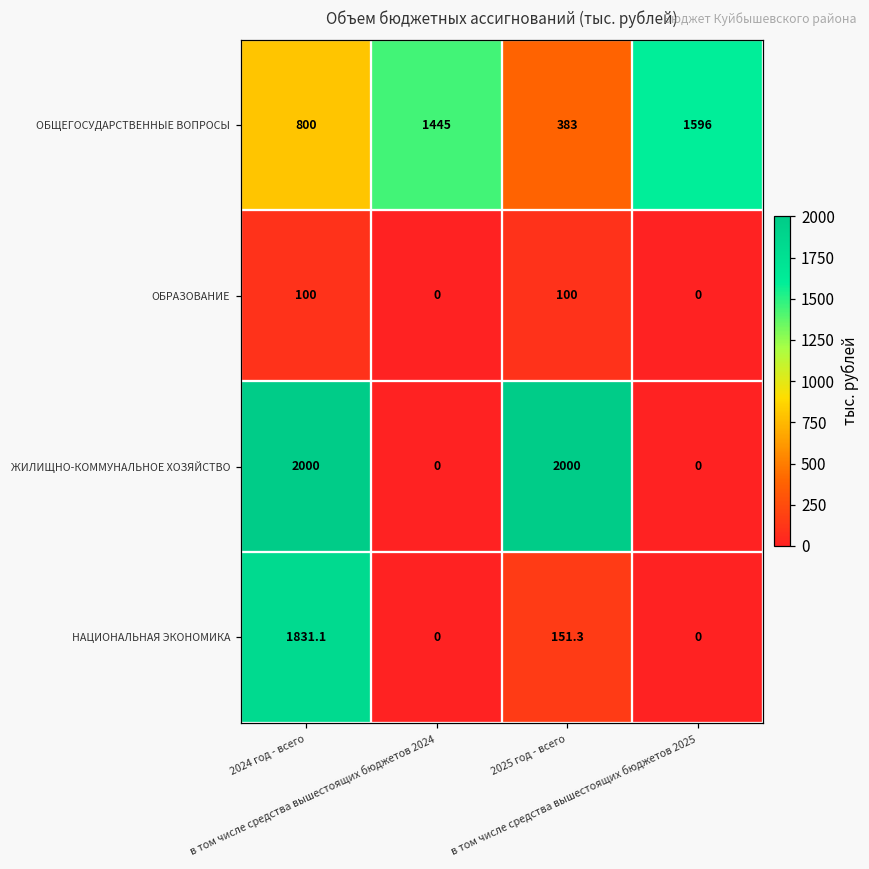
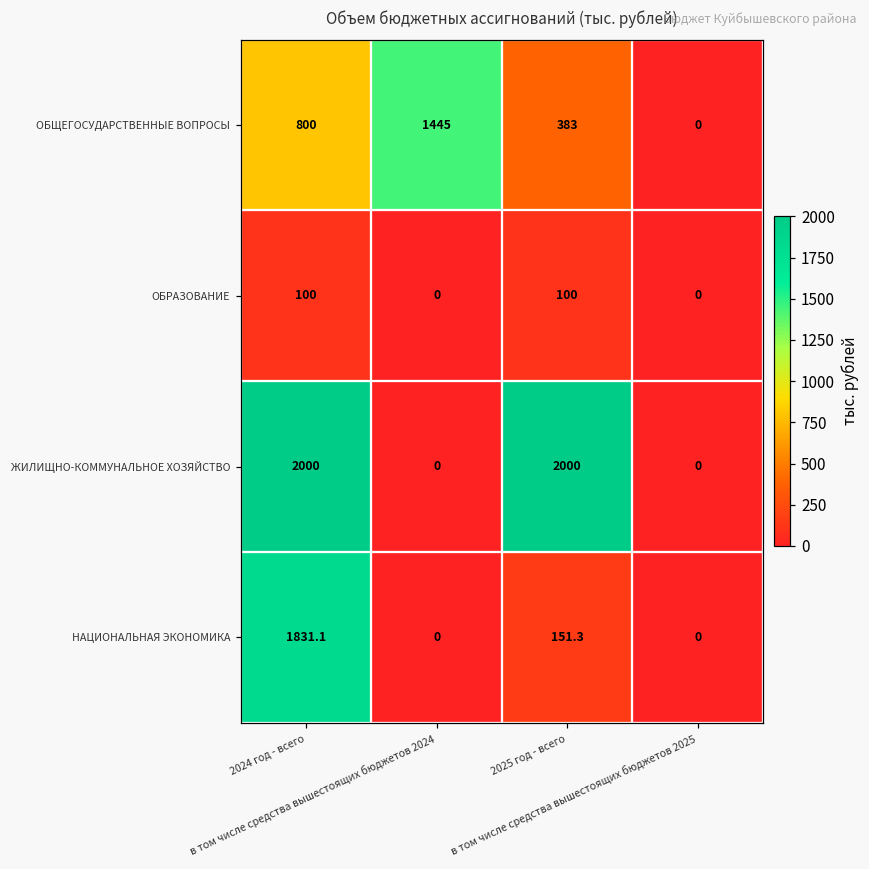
  {
    "ОБЩЕГОСУДАРСТВЕННЫЕ ВОПРОСЫ": {
      "2024 год - всего": 800,
      "в том числе средства вышестоящих бюджетов 2024": 1445,
      "2025 год - всего": 383,
-     "в том числе средства вышестоящих бюджетов 2025": 1596
+     "в том числе средства вышестоящих бюджетов 2025": 0
    },
    "ОБРАЗОВАНИЕ": {
      "2024 год - всего": 100,
      "в том числе средства вышестоящих бюджетов 2024": 0,
      "2025 год - всего": 100,
      "в том числе средства вышестоящих бюджетов 2025": 0
    },
    "ЖИЛИЩНО-КОММУНАЛЬНОЕ ХОЗЯЙСТВО": {
      "2024 год - всего": 2000,
      "в том числе средства вышестоящих бюджетов 2024": 0,
      "2025 год - всего": 2000,
      "в том числе средства вышестоящих бюджетов 2025": 0
    },
    "НАЦИОНАЛЬНАЯ ЭКОНОМИКА": {
      "2024 год - всего": 1831.1,
      "в том числе средства вышестоящих бюджетов 2024": 0,
      "2025 год - всего": 151.3,
      "в том числе средства вышестоящих бюджетов 2025": 0
    }
  }
